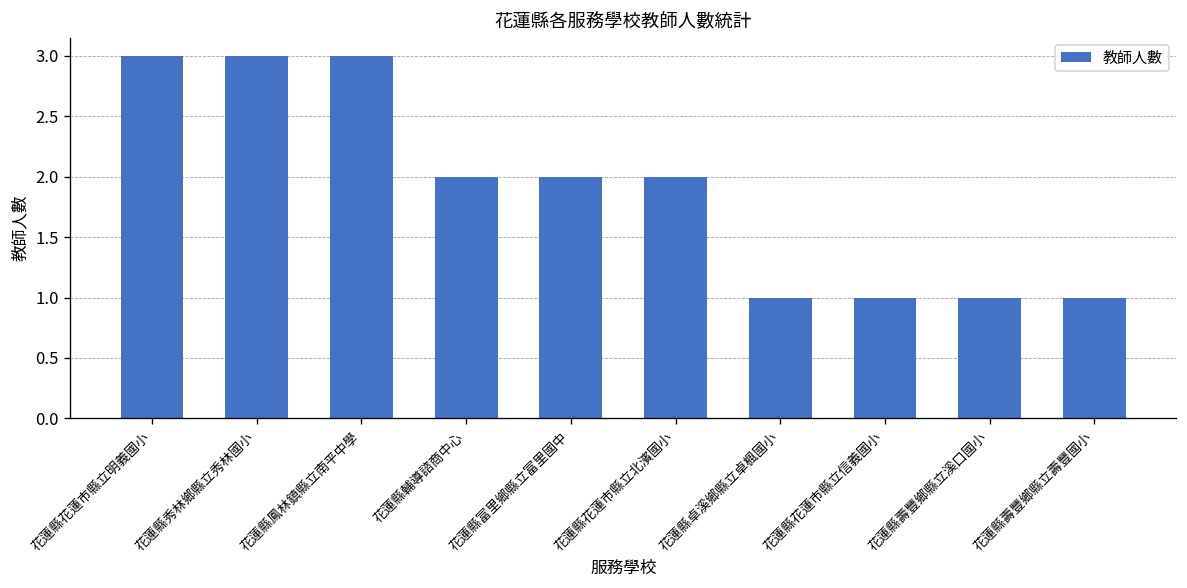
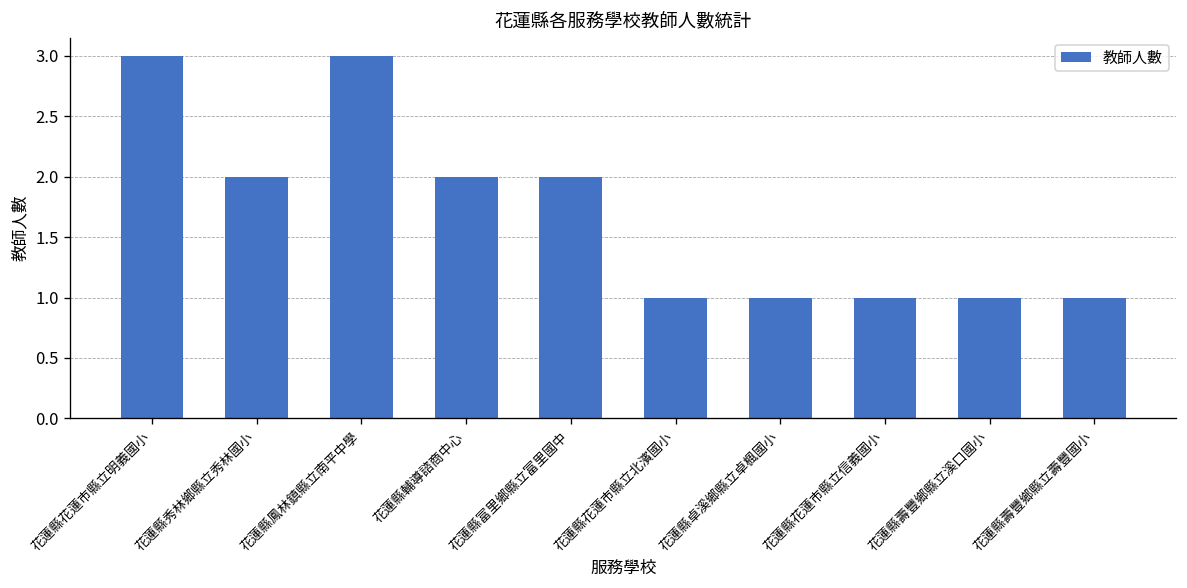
  {
    "花蓮縣花蓮市縣立明義國小": 3,
-   "花蓮縣秀林鄉縣立秀林國小": 3,
+   "花蓮縣秀林鄉縣立秀林國小": 2,
    "花蓮縣鳳林鎮縣立南平中學": 3,
    "花蓮縣輔導諮商中心": 2,
    "花蓮縣富里鄉縣立富里國中": 2,
-   "花蓮縣花蓮市縣立北濱國小": 2,
+   "花蓮縣花蓮市縣立北濱國小": 1,
    "花蓮縣卓溪鄉縣立卓楓國小": 1,
    "花蓮縣花蓮市縣立信義國小": 1,
    "花蓮縣壽豐鄉縣立溪口國小": 1,
    "花蓮縣壽豐鄉縣立壽豐國小": 1
  }
